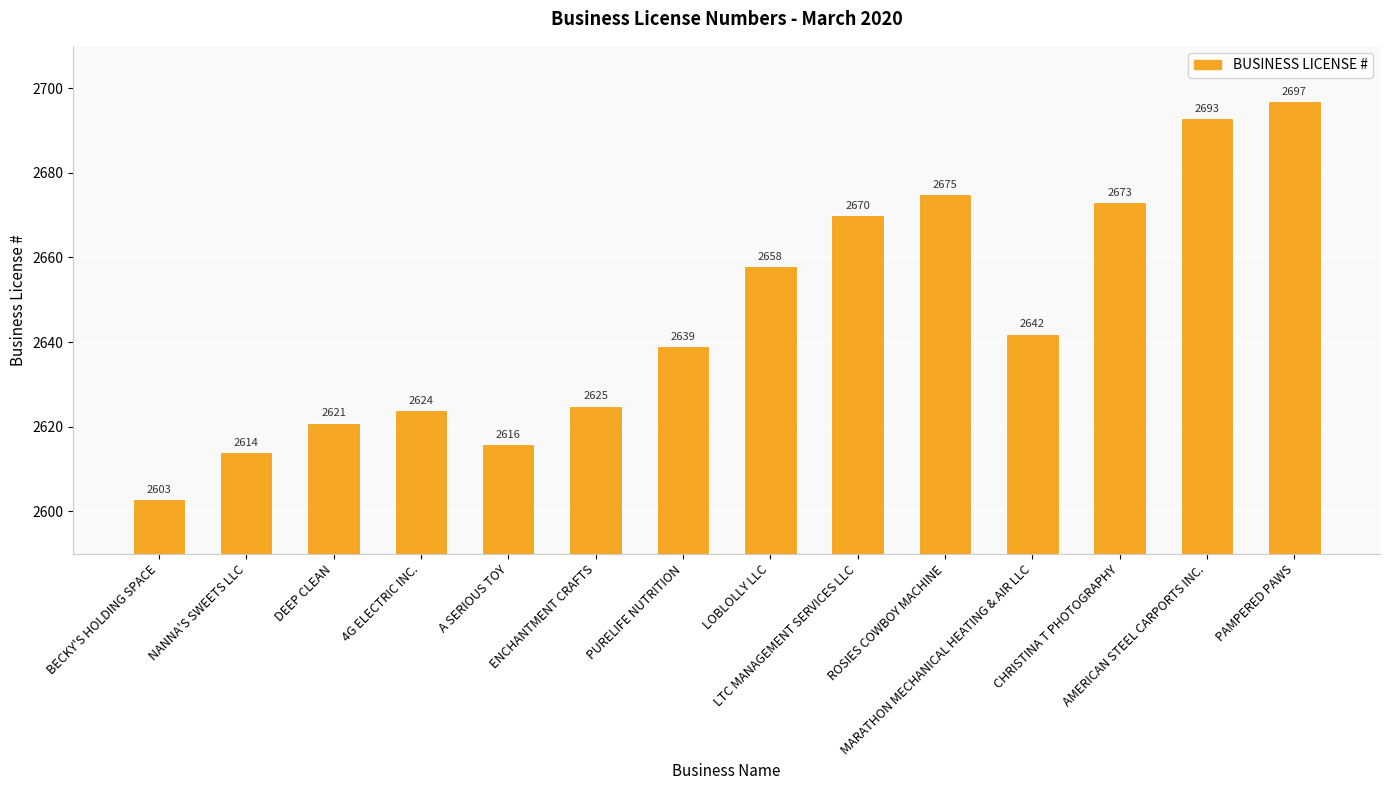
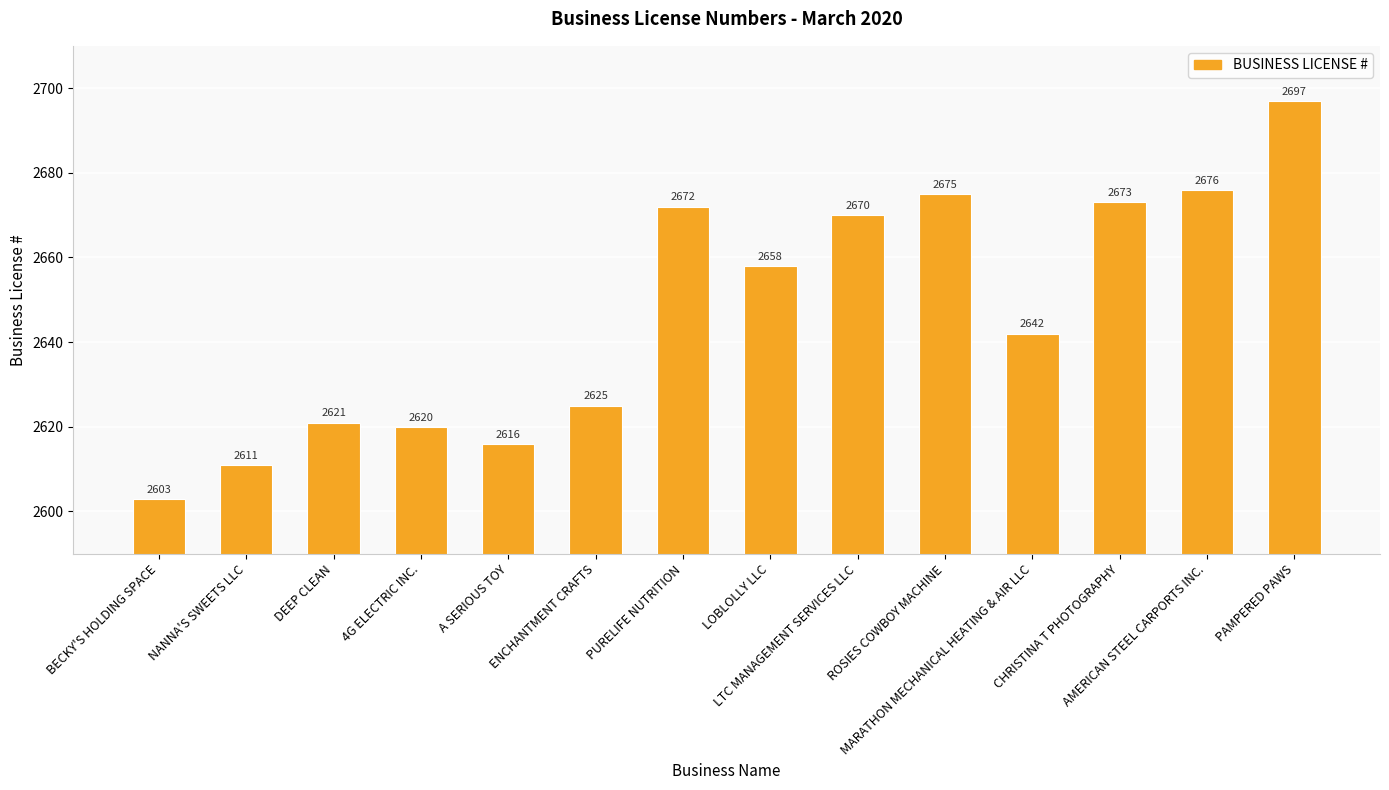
  {
    "BECKY'S HOLDING SPACE": 2603,
-   "NANNA'S SWEETS LLC": 2614,
+   "NANNA'S SWEETS LLC": 2611,
    "DEEP CLEAN": 2621,
-   "4G ELECTRIC INC.": 2624,
+   "4G ELECTRIC INC.": 2620,
    "A SERIOUS TOY": 2616,
    "ENCHANTMENT CRAFTS": 2625,
-   "PURELIFE NUTRITION": 2639,
+   "PURELIFE NUTRITION": 2672,
    "LOBLOLLY LLC": 2658,
    "LTC MANAGEMENT SERVICES LLC": 2670,
    "ROSIES COWBOY MACHINE": 2675,
    "MARATHON MECHANICAL HEATING & AIR LLC": 2642,
    "CHRISTINA T PHOTOGRAPHY": 2673,
-   "AMERICAN STEEL CARPORTS INC.": 2693,
+   "AMERICAN STEEL CARPORTS INC.": 2676,
    "PAMPERED PAWS": 2697
  }
